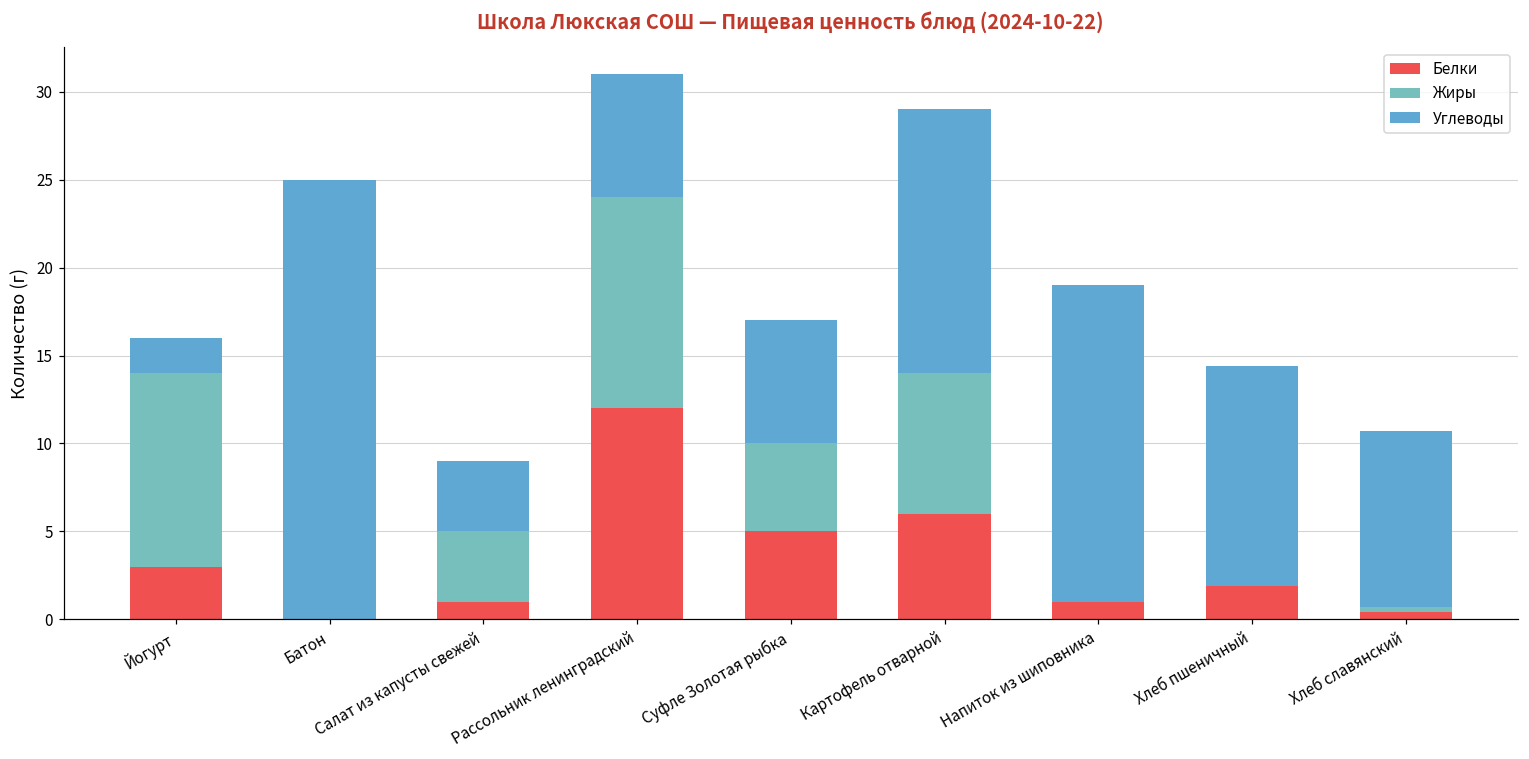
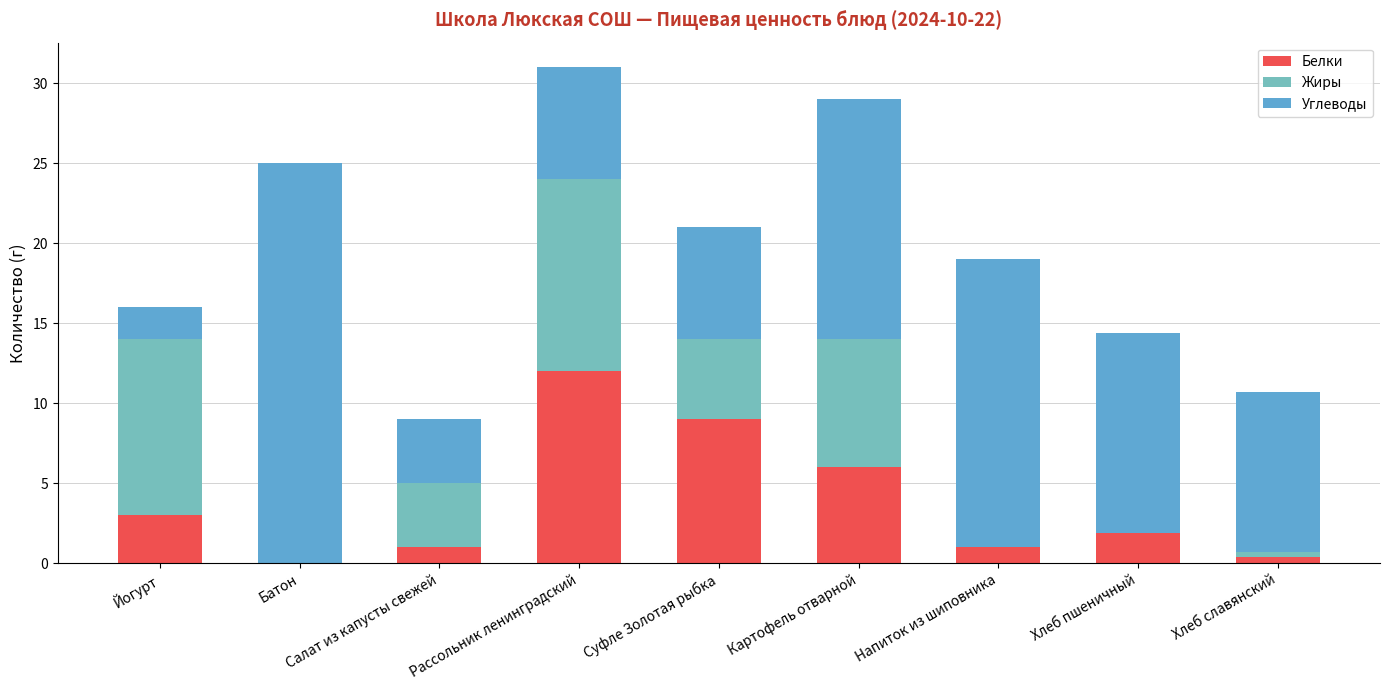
  {
    "Белки": {
      "Йогурт": 3,
      "Батон": 0,
      "Салат из капусты свежей": 1,
      "Рассольник ленинградский": 12,
-     "Суфле Золотая рыбка": 5,
+     "Суфле Золотая рыбка": 9,
      "Картофель отварной": 6,
      "Напиток из шиповника": 1,
      "Хлеб пшеничный": 2,
      "Хлеб славянский": 0.4
    }
  }
